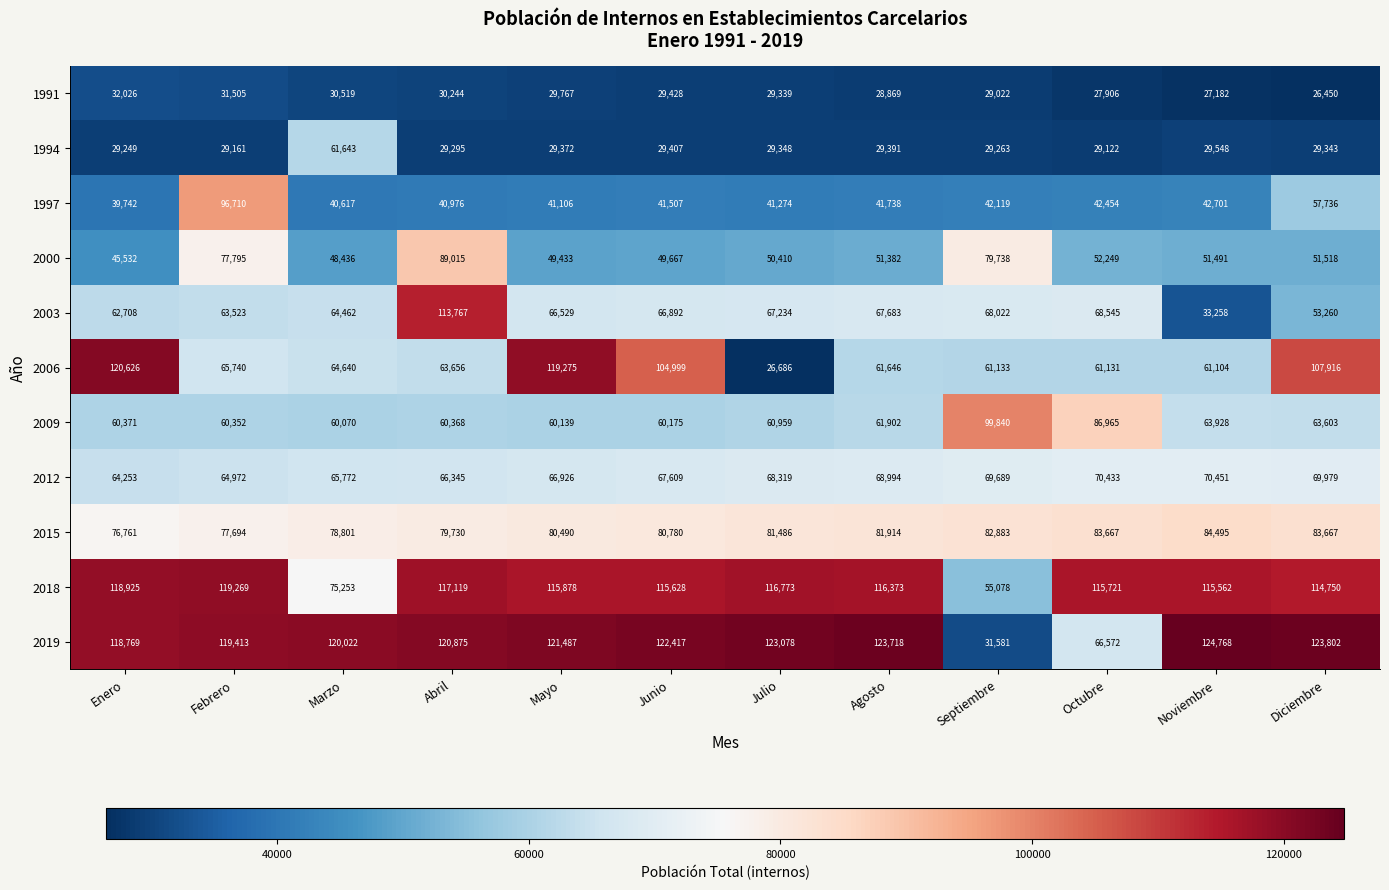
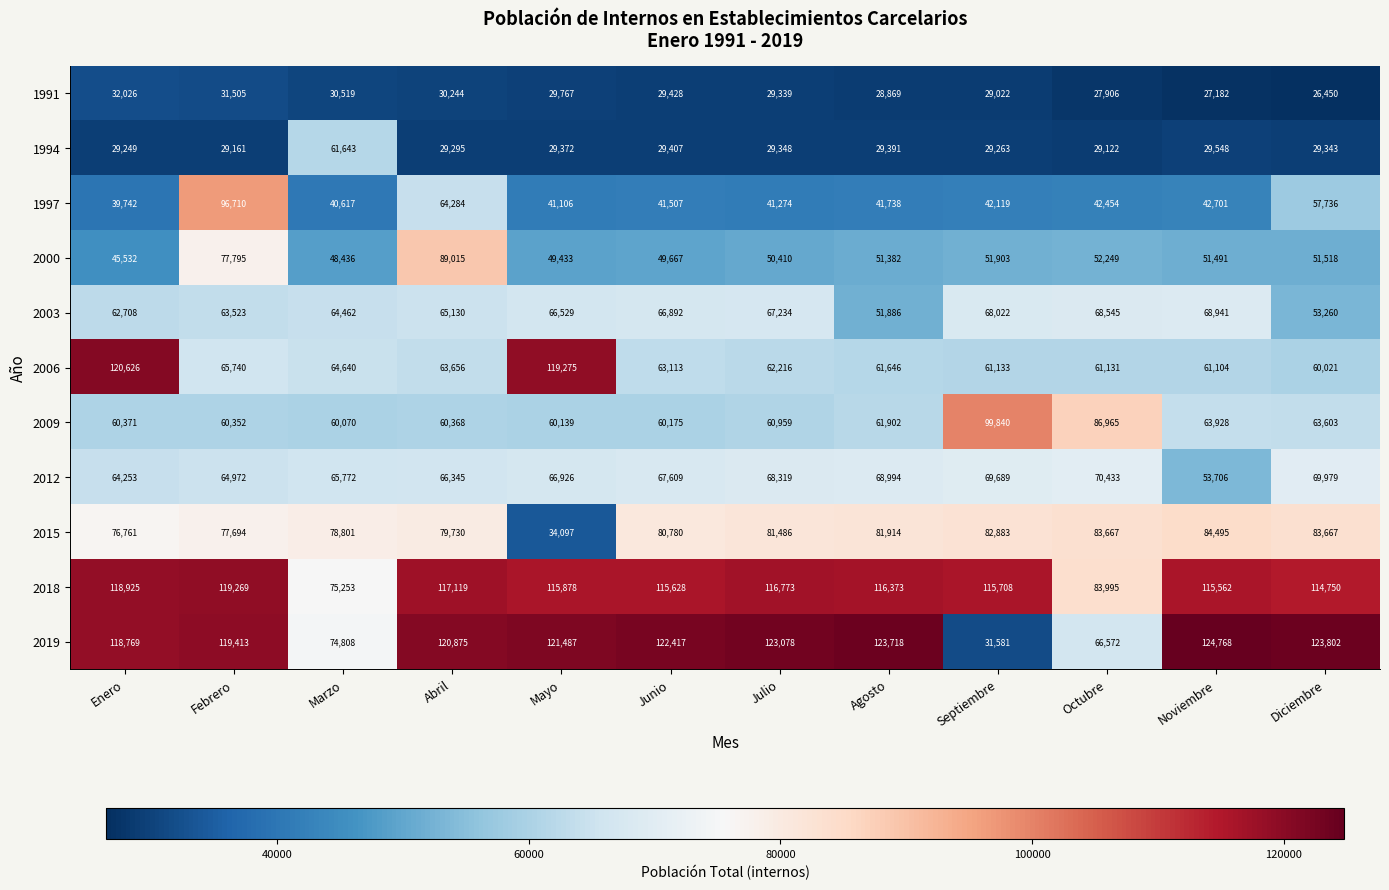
  {
    "1991": {
      "Enero": "32,026",
      "Febrero": "31,505",
      "Marzo": "30,519",
      "Abril": "30,244",
      "Mayo": "29,767",
      "Junio": "29,428",
      "Julio": "29,339",
      "Agosto": "28,869",
      "Septiembre": "29,022",
      "Octubre": "27,906",
      "Noviembre": "27,182",
      "Diciembre": "26,450"
    },
    "1994": {
      "Enero": "29,249",
      "Febrero": "29,161",
      "Marzo": "61,643",
      "Abril": "29,295",
      "Mayo": "29,372",
      "Junio": "29,407",
      "Julio": "29,348",
      "Agosto": "29,391",
      "Septiembre": "29,263",
      "Octubre": "29,122",
      "Noviembre": "29,548",
      "Diciembre": "29,343"
    },
    "1997": {
      "Enero": "39,742",
      "Febrero": "96,710",
      "Marzo": "40,617",
-     "Abril": "40,976",
+     "Abril": "64,284",
      "Mayo": "41,106",
      "Junio": "41,507",
      "Julio": "41,274",
      "Agosto": "41,738",
      "Septiembre": "42,119",
      "Octubre": "42,454",
      "Noviembre": "42,701",
      "Diciembre": "57,736"
    },
    "2000": {
      "Enero": "45,532",
      "Febrero": "77,795",
      "Marzo": "48,436",
      "Abril": "89,015",
      "Mayo": "49,433",
      "Junio": "49,667",
      "Julio": "50,410",
      "Agosto": "51,382",
-     "Septiembre": "79,738",
+     "Septiembre": "51,903",
      "Octubre": "52,249",
      "Noviembre": "51,491",
      "Diciembre": "51,518"
    },
    "2003": {
      "Enero": "62,708",
      "Febrero": "63,523",
      "Marzo": "64,462",
-     "Abril": "113,767",
+     "Abril": "65,130",
      "Mayo": "66,529",
      "Junio": "66,892",
      "Julio": "67,234",
-     "Agosto": "67,683",
+     "Agosto": "51,886",
      "Septiembre": "68,022",
      "Octubre": "68,545",
-     "Noviembre": "33,258",
+     "Noviembre": "68,941",
      "Diciembre": "53,260"
    },
    "2006": {
      "Enero": "120,626",
      "Febrero": "65,740",
      "Marzo": "64,640",
      "Abril": "63,656",
      "Mayo": "119,275",
-     "Junio": "104,999",
-     "Julio": "26,686",
+     "Junio": "63,113",
+     "Julio": "62,216",
      "Agosto": "61,646",
      "Septiembre": "61,133",
      "Octubre": "61,131",
      "Noviembre": "61,104",
-     "Diciembre": "107,916"
+     "Diciembre": "60,021"
    },
    "2009": {
      "Enero": "60,371",
      "Febrero": "60,352",
      "Marzo": "60,070",
      "Abril": "60,368",
      "Mayo": "60,139",
      "Junio": "60,175",
      "Julio": "60,959",
      "Agosto": "61,902",
      "Septiembre": "99,840",
      "Octubre": "86,965",
      "Noviembre": "63,928",
      "Diciembre": "63,603"
    },
    "2012": {
      "Enero": "64,253",
      "Febrero": "64,972",
      "Marzo": "65,772",
      "Abril": "66,345",
      "Mayo": "66,926",
      "Junio": "67,609",
      "Julio": "68,319",
      "Agosto": "68,994",
      "Septiembre": "69,689",
      "Octubre": "70,433",
-     "Noviembre": "70,451",
+     "Noviembre": "53,706",
      "Diciembre": "69,979"
    },
    "2015": {
      "Enero": "76,761",
      "Febrero": "77,694",
      "Marzo": "78,801",
      "Abril": "79,730",
-     "Mayo": "80,490",
+     "Mayo": "34,097",
      "Junio": "80,780",
      "Julio": "81,486",
      "Agosto": "81,914",
      "Septiembre": "82,883",
      "Octubre": "83,667",
      "Noviembre": "84,495",
      "Diciembre": "83,667"
    },
    "2018": {
      "Enero": "118,925",
      "Febrero": "119,269",
      "Marzo": "75,253",
      "Abril": "117,119",
      "Mayo": "115,878",
      "Junio": "115,628",
      "Julio": "116,773",
      "Agosto": "116,373",
-     "Septiembre": "55,078",
-     "Octubre": "115,721",
+     "Septiembre": "115,708",
+     "Octubre": "83,995",
      "Noviembre": "115,562",
      "Diciembre": "114,750"
    },
    "2019": {
      "Enero": "118,769",
      "Febrero": "119,413",
-     "Marzo": "120,022",
+     "Marzo": "74,808",
      "Abril": "120,875",
      "Mayo": "121,487",
      "Junio": "122,417",
      "Julio": "123,078",
      "Agosto": "123,718",
      "Septiembre": "31,581",
      "Octubre": "66,572",
      "Noviembre": "124,768",
      "Diciembre": "123,802"
    }
  }
